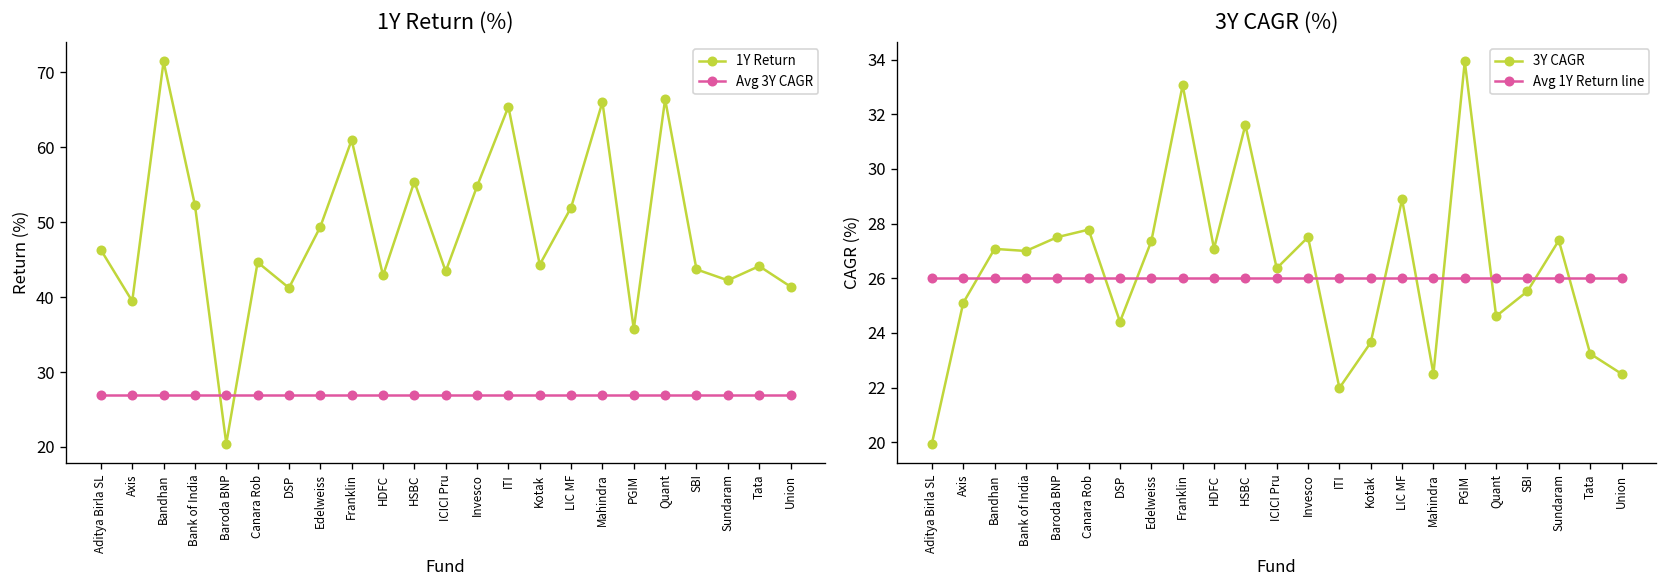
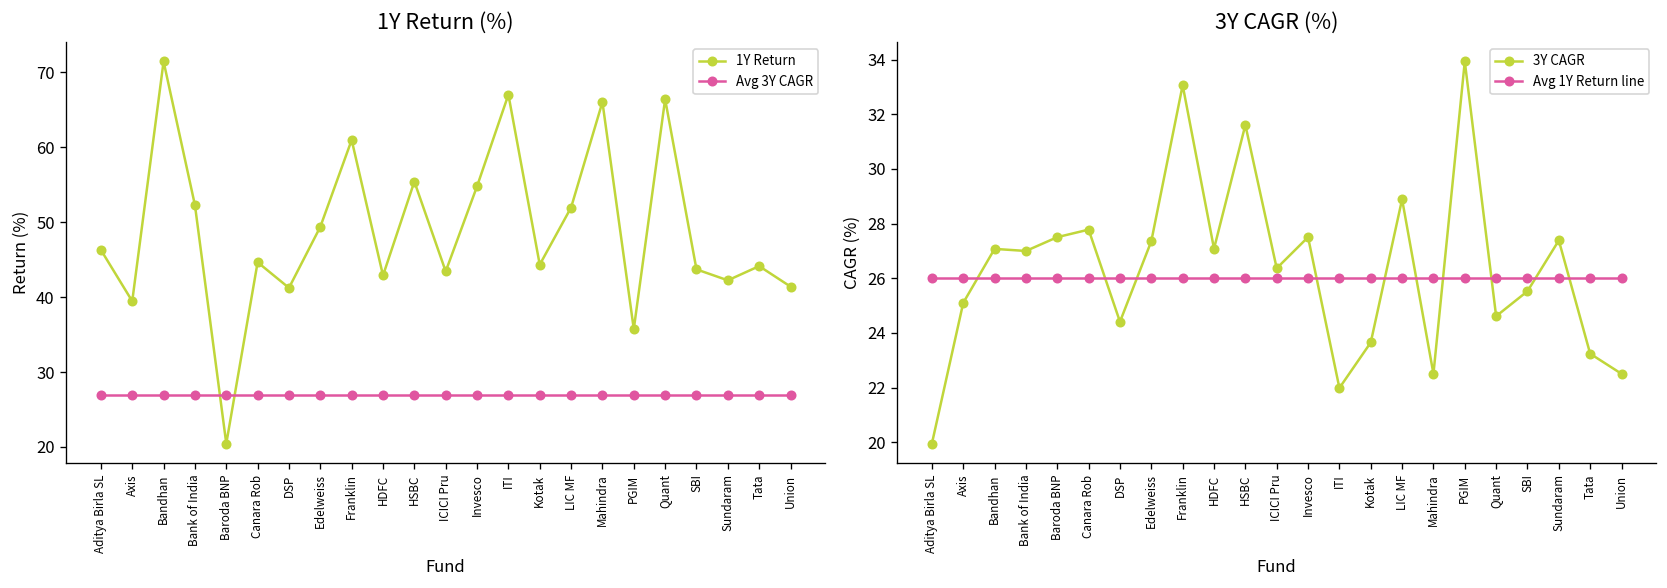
  {
    "1Y Return (%)": {
      "1Y Return": {
        "Aditya Birla SL": 46,
        "Axis": 39,
        "Bandhan": 71,
        "Bank of India": 52,
        "Baroda BNP": 20,
        "Canara Rob": 45,
        "DSP": 41,
        "Edelweiss": 49,
        "Franklin": 61,
        "HDFC": 43,
        "HSBC": 55,
        "ICICI Pru": 43,
        "Invesco": 55,
-       "ITI": 65,
+       "ITI": 67,
        "Kotak": 44,
        "LIC MF": 52,
        "Mahindra": 66,
        "PGIM": 36,
        "Quant": 66,
        "SBI": 44,
        "Sundaram": 42,
        "Tata": 44,
        "Union": 41
      },
      "Avg 3Y CAGR": {
        "Aditya Birla SL": 27,
        "Axis": 27,
        "Bandhan": 27,
        "Bank of India": 27,
        "Baroda BNP": 27,
        "Canara Rob": 27,
        "DSP": 27,
        "Edelweiss": 27,
        "Franklin": 27,
        "HDFC": 27,
        "HSBC": 27,
        "ICICI Pru": 27,
        "Invesco": 27,
        "ITI": 27,
        "Kotak": 27,
        "LIC MF": 27,
        "Mahindra": 27,
        "PGIM": 27,
        "Quant": 27,
        "SBI": 27,
        "Sundaram": 27,
        "Tata": 27,
        "Union": 27
      }
    },
    "3Y CAGR (%)": {
      "3Y CAGR": {
        "Aditya Birla SL": 20.0,
        "Axis": 25.1,
        "Bandhan": 27.1,
        "Bank of India": 27.0,
        "Baroda BNP": 27.5,
        "Canara Rob": 27.8,
        "DSP": 24.4,
        "Edelweiss": 27.4,
        "Franklin": 33.1,
        "HDFC": 27.1,
        "HSBC": 31.6,
        "ICICI Pru": 26.4,
        "Invesco": 27.5,
        "ITI": 22.0,
        "Kotak": 23.6,
        "LIC MF": 28.9,
        "Mahindra": 22.5,
        "PGIM": 33.9,
        "Quant": 24.6,
        "SBI": 25.5,
        "Sundaram": 27.4,
        "Tata": 23.2,
        "Union": 22.5
      },
      "Avg 1Y Return line": {
        "Aditya Birla SL": 26.0,
        "Axis": 26.0,
        "Bandhan": 26.0,
        "Bank of India": 26.0,
        "Baroda BNP": 26.0,
        "Canara Rob": 26.0,
        "DSP": 26.0,
        "Edelweiss": 26.0,
        "Franklin": 26.0,
        "HDFC": 26.0,
        "HSBC": 26.0,
        "ICICI Pru": 26.0,
        "Invesco": 26.0,
        "ITI": 26.0,
        "Kotak": 26.0,
        "LIC MF": 26.0,
        "Mahindra": 26.0,
        "PGIM": 26.0,
        "Quant": 26.0,
        "SBI": 26.0,
        "Sundaram": 26.0,
        "Tata": 26.0,
        "Union": 26.0
      }
    }
  }
